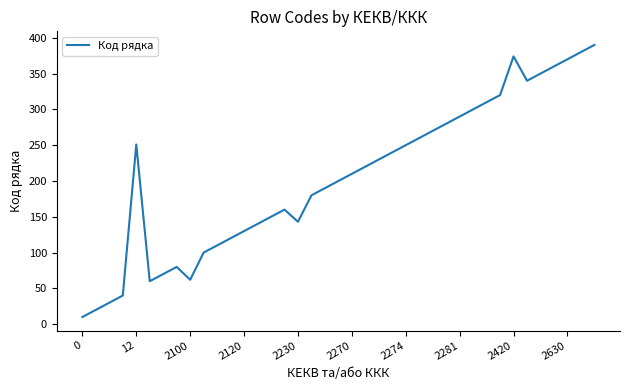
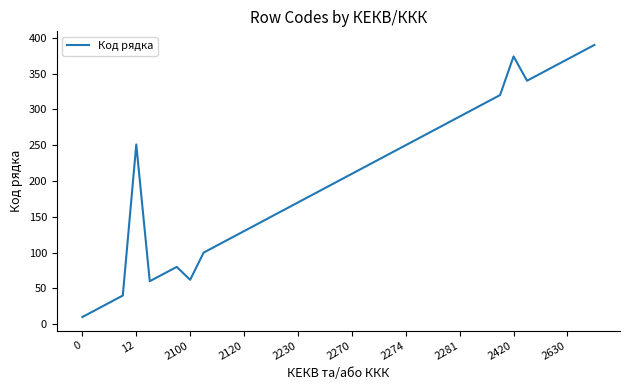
  {
    "0": 10,
    "12": 250,
    "2100": 60,
    "2120": 130,
-   "2230": 140,
+   "2230": 170,
    "2270": 210,
    "2274": 250,
    "2281": 290,
    "2420": 370,
    "2630": 370
  }
